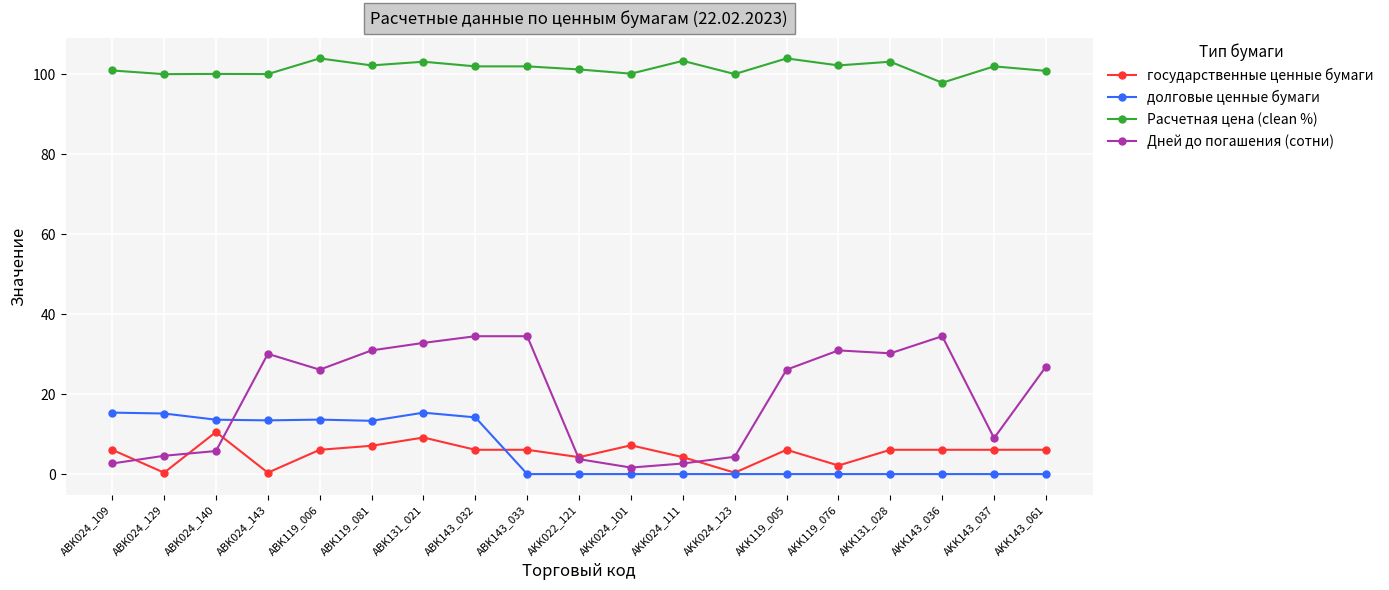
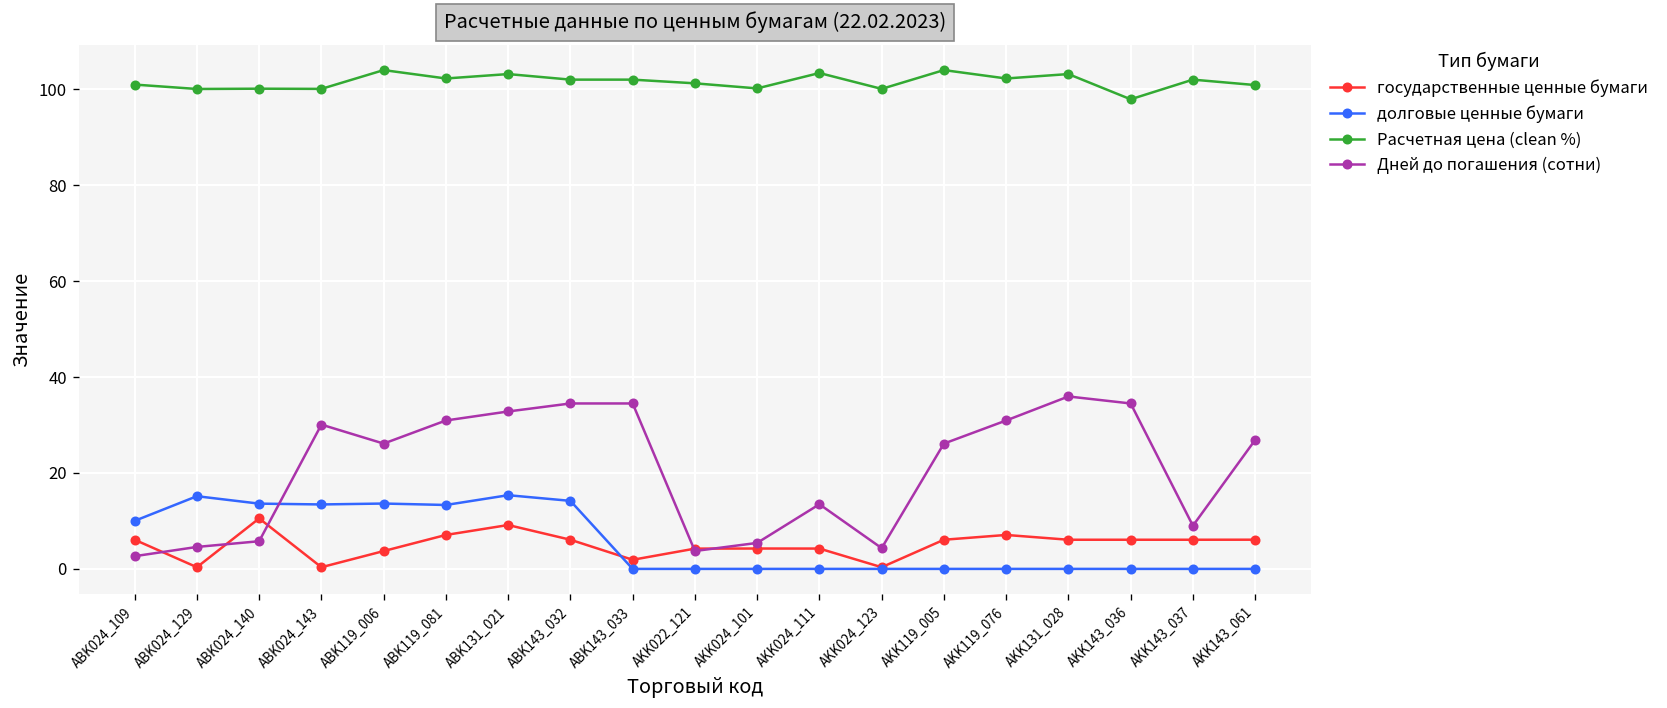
  {
    "государственные ценные бумаги": {
      "ABK024_109": 6,
      "ABK024_129": 0,
      "ABK024_140": 11,
      "ABK024_143": 0,
-     "ABK119_006": 6,
+     "ABK119_006": 4,
      "ABK119_081": 7,
      "ABK131_021": 9,
      "ABK143_032": 6,
-     "ABK143_033": 6,
-     "AKK024_101": 7,
+     "ABK143_033": 2,
+     "AKK024_101": 4,
      "AKK024_111": 4,
      "AKK119_005": 6,
-     "AKK119_076": 2,
+     "AKK119_076": 7,
      "AKK131_028": 6,
      "AKK143_036": 6,
      "AKK143_037": 6,
      "AKK143_061": 6
    },
    "долговые ценные бумаги": {
-     "ABK024_109": 15,
+     "ABK024_109": 10,
      "ABK024_129": 15,
      "ABK024_140": 14,
      "ABK024_143": 13,
      "ABK119_006": 14,
      "ABK119_081": 13,
      "ABK131_021": 15,
      "ABK143_032": 14,
      "ABK143_033": 0,
      "AKK022_121": 0,
      "AKK024_101": 0,
      "AKK024_111": 0,
      "AKK119_005": 0,
      "AKK119_076": 0,
      "AKK131_028": 0,
      "AKK143_036": 0,
      "AKK143_037": 0,
      "AKK143_061": 0
    },
    "Расчетная цена (clean %)": {
      "ABK024_109": 101,
      "ABK024_129": 100,
      "ABK024_140": 100,
      "ABK024_143": 100,
      "ABK119_006": 104,
      "ABK119_081": 102,
      "ABK131_021": 103,
      "ABK143_032": 102,
      "ABK143_033": 102,
      "AKK022_121": 101,
      "AKK024_101": 100,
      "AKK024_111": 103,
      "AKK024_123": 100,
      "AKK119_005": 104,
      "AKK119_076": 102,
      "AKK131_028": 103,
      "AKK143_036": 98,
      "AKK143_037": 102,
      "AKK143_061": 101
    },
    "Дней до погашения (сотни)": {
      "ABK024_109": 3,
      "ABK024_129": 5,
      "ABK024_140": 6,
      "ABK024_143": 30,
      "ABK119_006": 26,
      "ABK119_081": 31,
      "ABK131_021": 33,
      "ABK143_032": 35,
      "ABK143_033": 35,
-     "AKK024_101": 2,
-     "AKK024_111": 3,
+     "AKK024_101": 5,
+     "AKK024_111": 13,
      "AKK024_123": 4,
      "AKK119_005": 26,
      "AKK119_076": 31,
-     "AKK131_028": 30,
+     "AKK131_028": 36,
      "AKK143_036": 35,
      "AKK143_037": 9,
      "AKK143_061": 27
    }
  }
